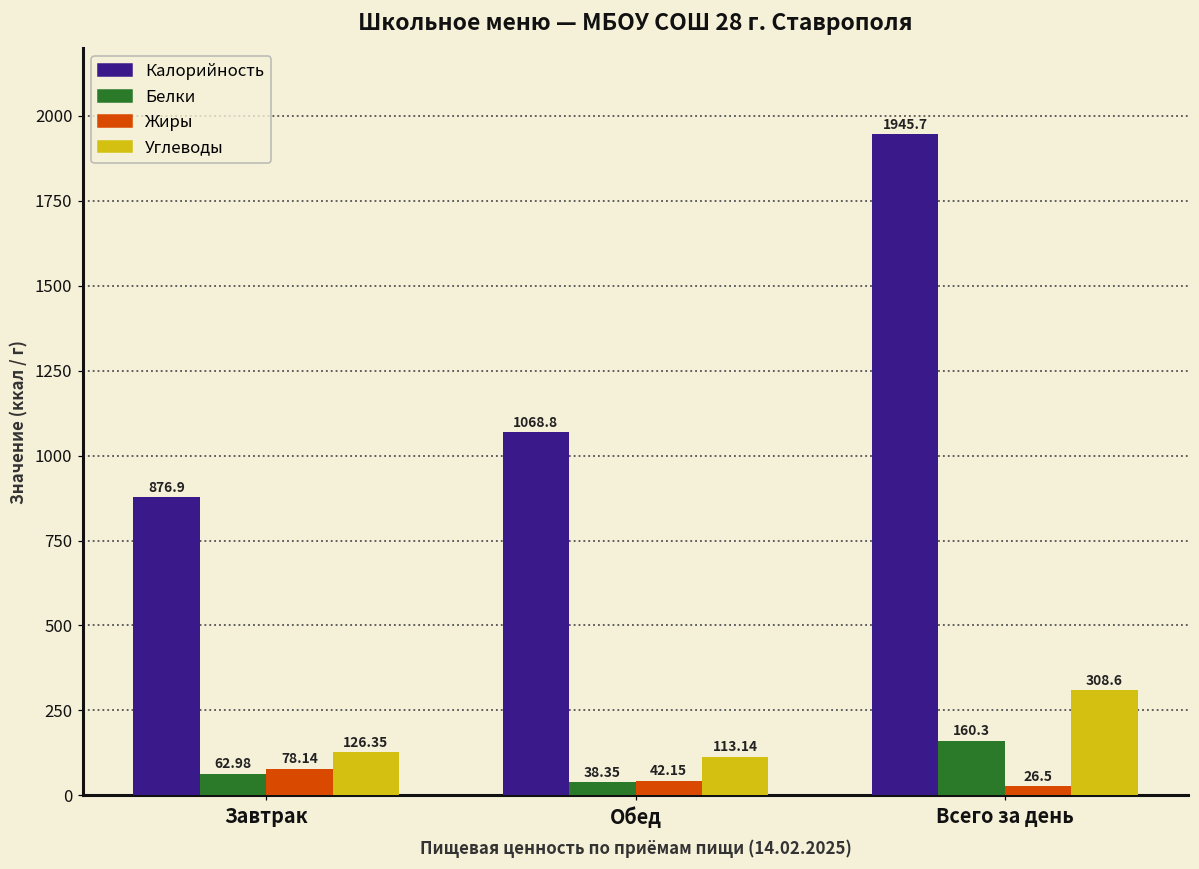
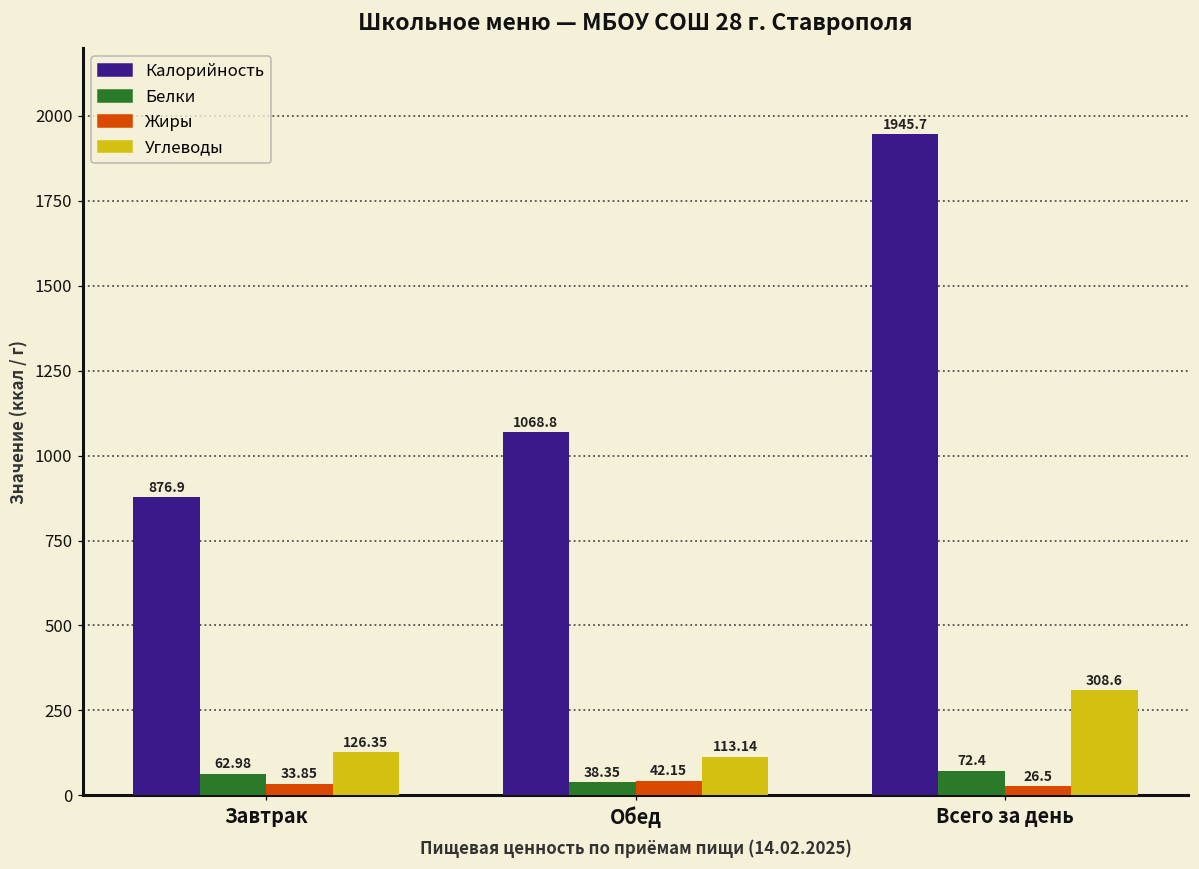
  {
    "Калорийность": {
      "Завтрак": 876.9,
      "Обед": 1068.8,
      "Всего за день": 1945.7
    },
    "Белки": {
      "Завтрак": 62.98,
      "Обед": 38.35,
-     "Всего за день": 160.3
+     "Всего за день": 72.4
    },
    "Жиры": {
-     "Завтрак": 78.14,
+     "Завтрак": 33.85,
      "Обед": 42.15,
      "Всего за день": 26.5
    },
    "Углеводы": {
      "Завтрак": 126.35,
      "Обед": 113.14,
      "Всего за день": 308.6
    }
  }
